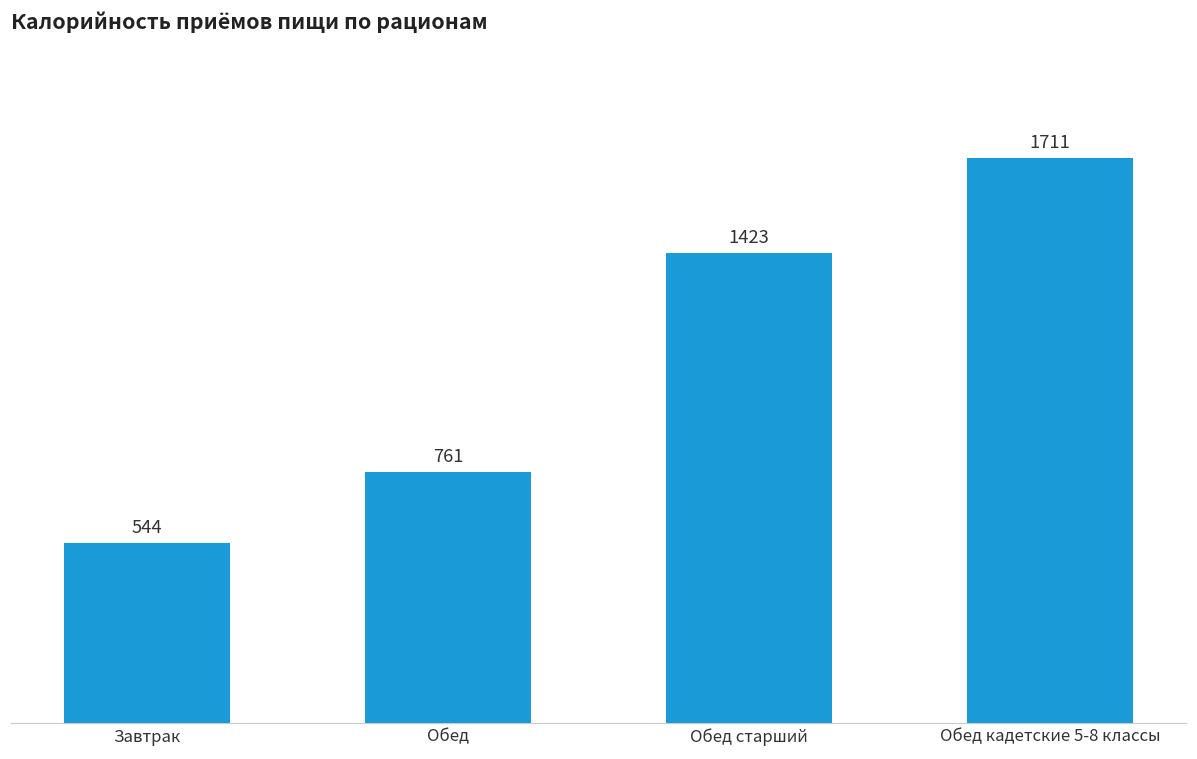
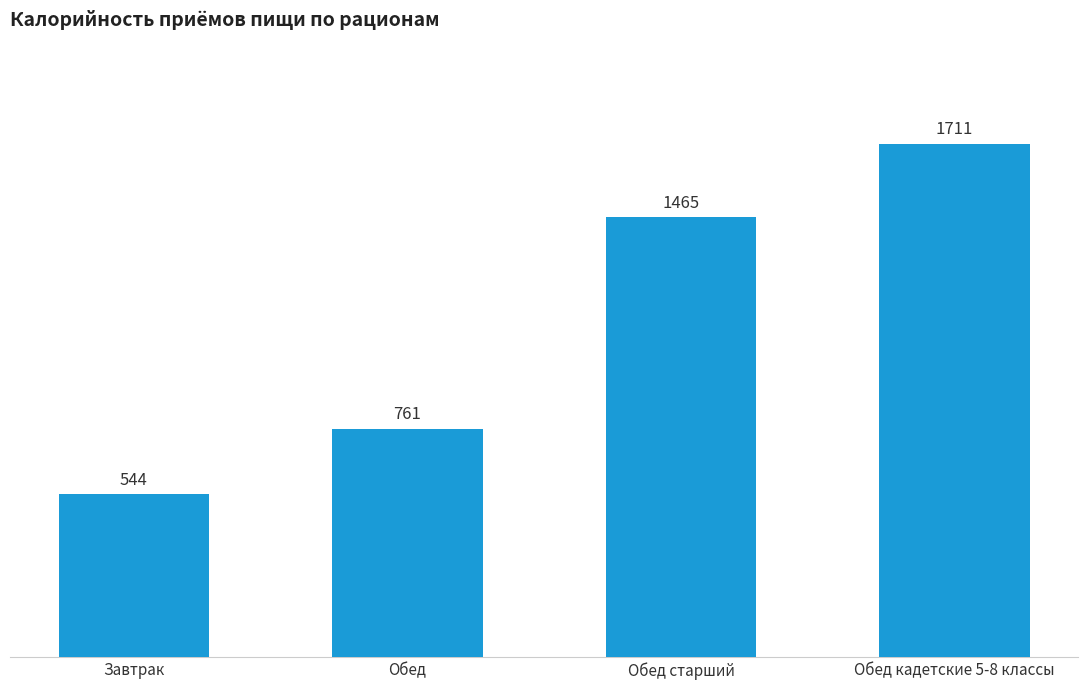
  {
    "Завтрак": 544,
    "Обед": 761,
-   "Обед старший": 1423,
+   "Обед старший": 1465,
    "Обед кадетские 5-8 классы": 1711
  }
